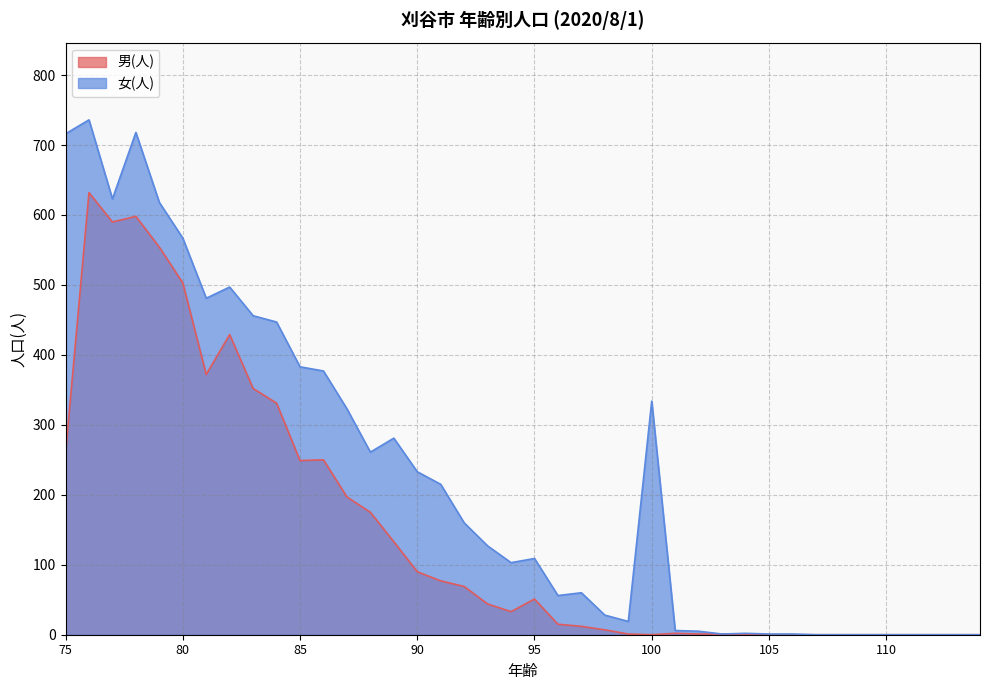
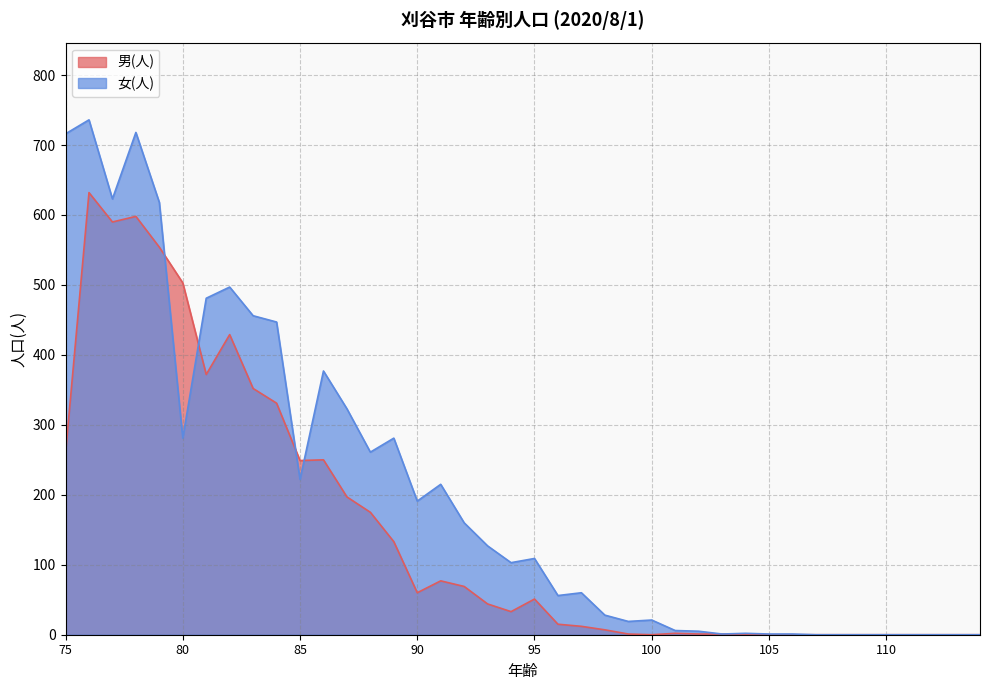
  {
    "男(人)": {
      "75": 260,
      "80": 500,
      "85": 250,
-     "90": 90,
+     "90": 60,
      "95": 50,
      "100": 0
    },
    "女(人)": {
      "75": 720,
-     "80": 570,
-     "85": 380,
-     "90": 230,
+     "80": 280,
+     "85": 220,
+     "90": 190,
      "95": 110,
-     "100": 330
+     "100": 20
    }
  }
